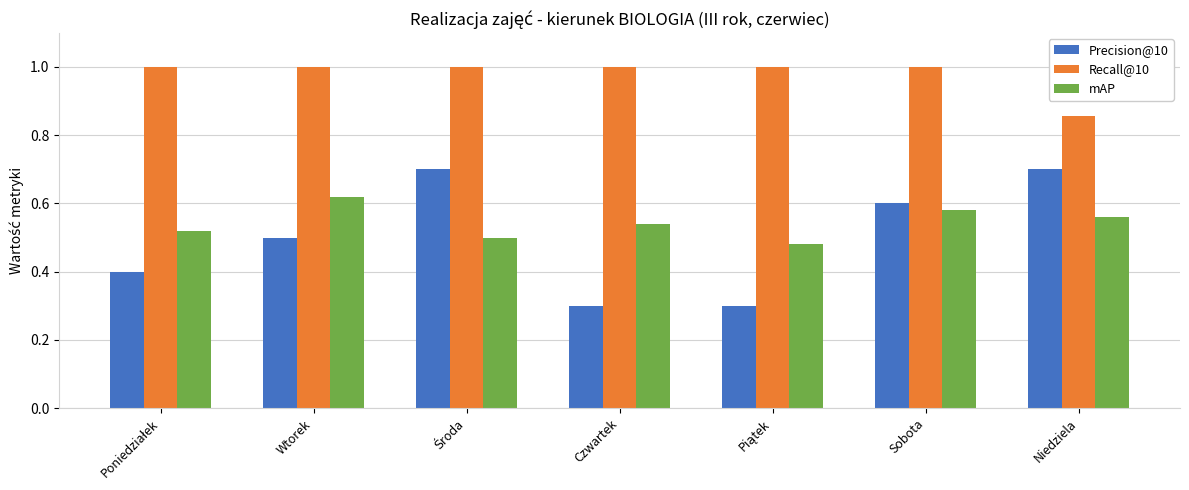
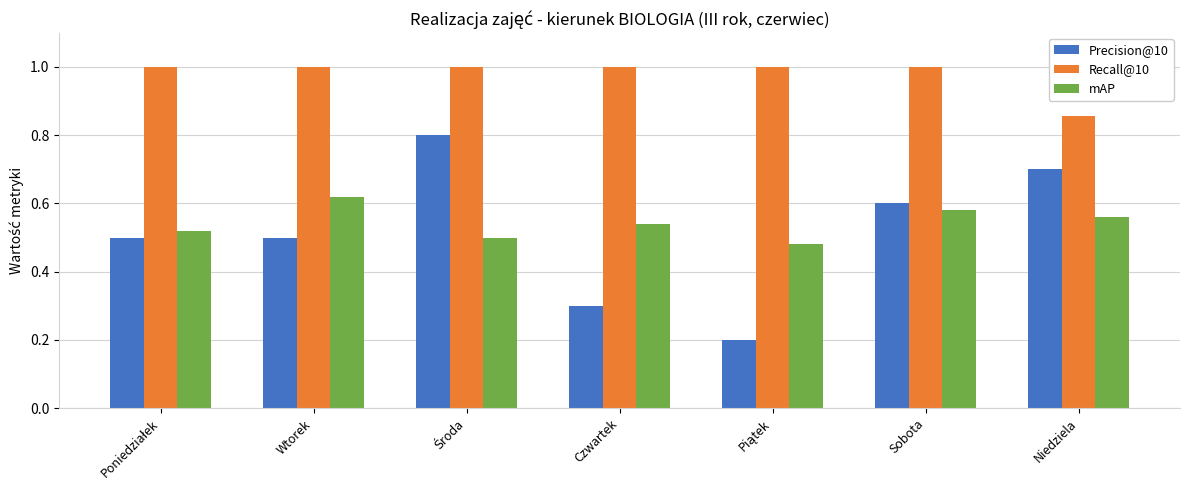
  {
    "Precision@10": {
-     "Poniedziałek": 0.4,
+     "Poniedziałek": 0.5,
      "Wtorek": 0.5,
-     "Środa": 0.7,
+     "Środa": 0.8,
      "Czwartek": 0.3,
-     "Piątek": 0.3,
+     "Piątek": 0.2,
      "Sobota": 0.6,
      "Niedziela": 0.7
    },
    "Recall@10": {
      "Poniedziałek": 1.0,
      "Wtorek": 1.0,
      "Środa": 1.0,
      "Czwartek": 1.0,
      "Piątek": 1.0,
      "Sobota": 1.0,
      "Niedziela": 0.86
    },
    "mAP": {
      "Poniedziałek": 0.52,
      "Wtorek": 0.62,
      "Środa": 0.5,
      "Czwartek": 0.54,
      "Piątek": 0.48,
      "Sobota": 0.58,
      "Niedziela": 0.56
    }
  }
